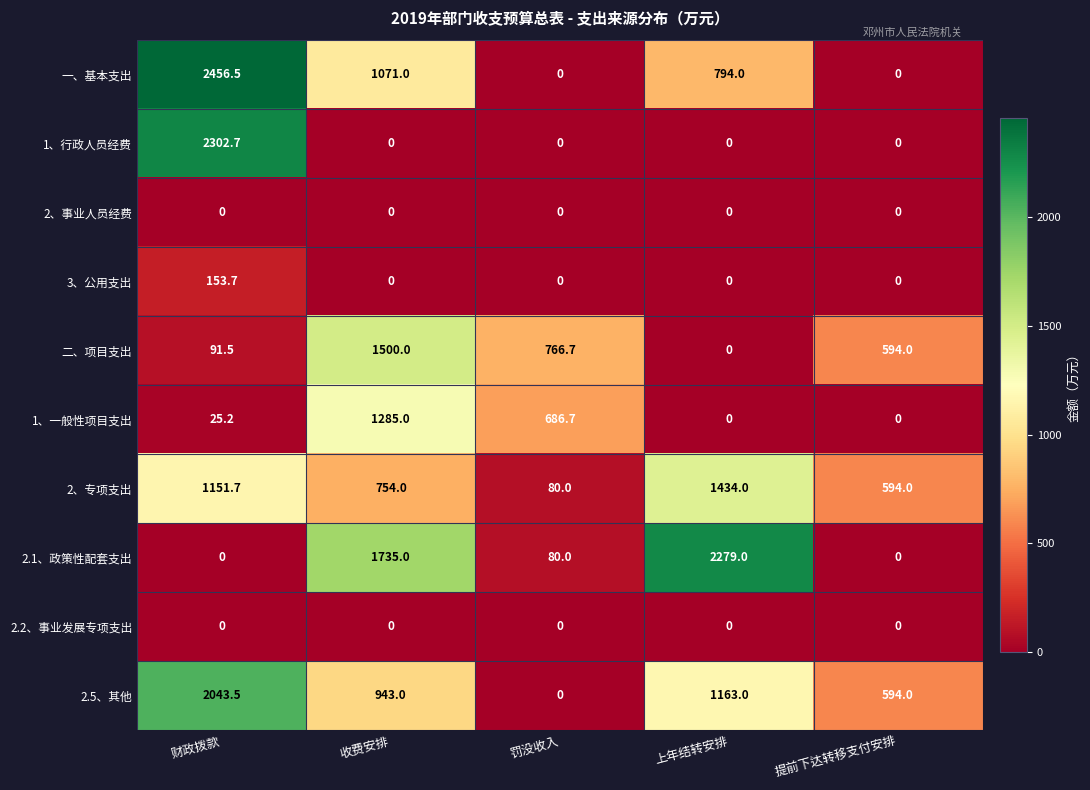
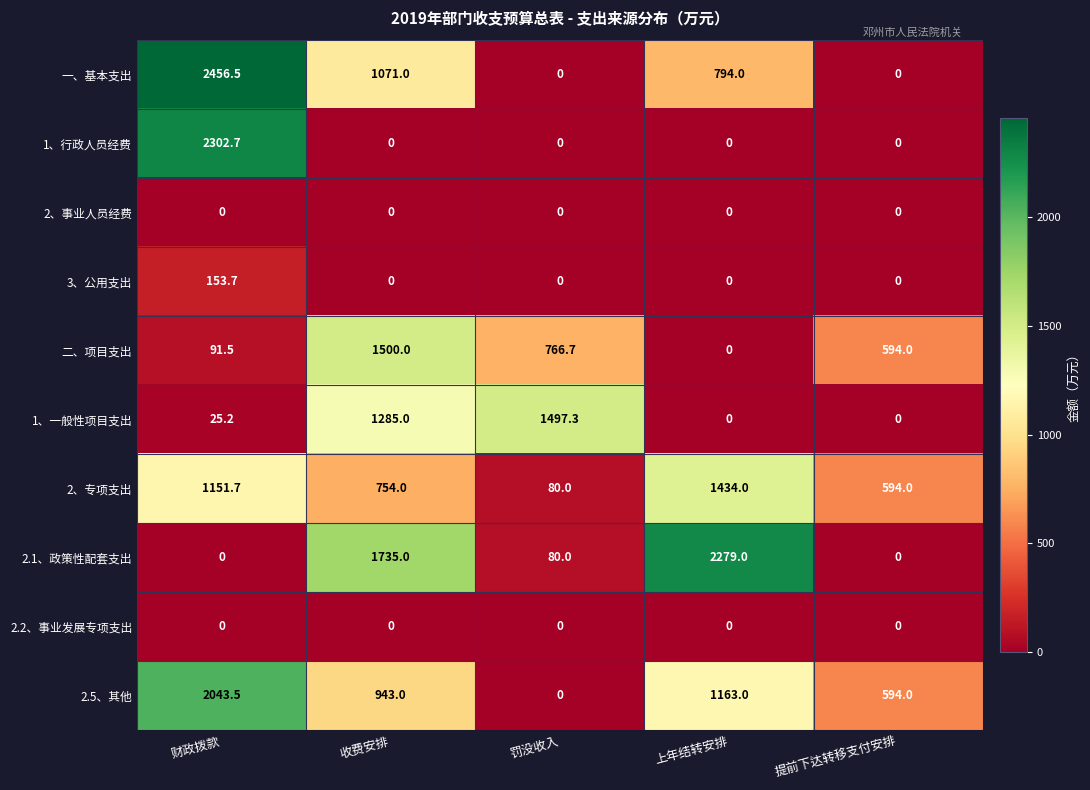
  {
    "一、基本支出": {
      "财政拨款": 2456.5,
      "收费安排": 1071.0,
      "罚没收入": 0,
      "上年结转安排": 794.0,
      "提前下达转移支付安排": 0
    },
    "1、行政人员经费": {
      "财政拨款": 2302.7,
      "收费安排": 0,
      "罚没收入": 0,
      "上年结转安排": 0,
      "提前下达转移支付安排": 0
    },
    "2、事业人员经费": {
      "财政拨款": 0,
      "收费安排": 0,
      "罚没收入": 0,
      "上年结转安排": 0,
      "提前下达转移支付安排": 0
    },
    "3、公用支出": {
      "财政拨款": 153.7,
      "收费安排": 0,
      "罚没收入": 0,
      "上年结转安排": 0,
      "提前下达转移支付安排": 0
    },
    "二、项目支出": {
      "财政拨款": 91.5,
      "收费安排": 1500.0,
      "罚没收入": 766.7,
      "上年结转安排": 0,
      "提前下达转移支付安排": 594.0
    },
    "1、一般性项目支出": {
      "财政拨款": 25.2,
      "收费安排": 1285.0,
-     "罚没收入": 686.7,
+     "罚没收入": 1497.3,
      "上年结转安排": 0,
      "提前下达转移支付安排": 0
    },
    "2、专项支出": {
      "财政拨款": 1151.7,
      "收费安排": 754.0,
      "罚没收入": 80.0,
      "上年结转安排": 1434.0,
      "提前下达转移支付安排": 594.0
    },
    "2.1、政策性配套支出": {
      "财政拨款": 0,
      "收费安排": 1735.0,
      "罚没收入": 80.0,
      "上年结转安排": 2279.0,
      "提前下达转移支付安排": 0
    },
    "2.2、事业发展专项支出": {
      "财政拨款": 0,
      "收费安排": 0,
      "罚没收入": 0,
      "上年结转安排": 0,
      "提前下达转移支付安排": 0
    },
    "2.5、其他": {
      "财政拨款": 2043.5,
      "收费安排": 943.0,
      "罚没收入": 0,
      "上年结转安排": 1163.0,
      "提前下达转移支付安排": 594.0
    }
  }
